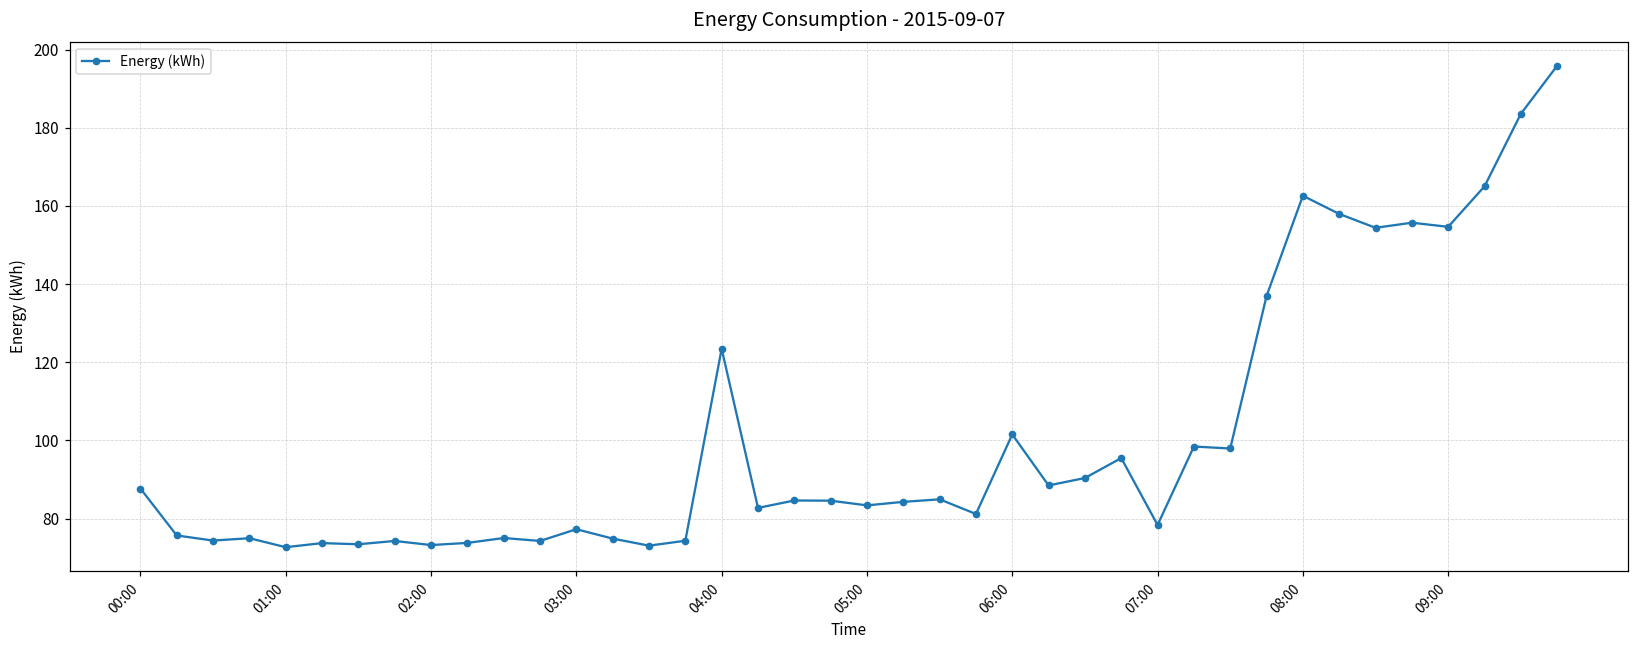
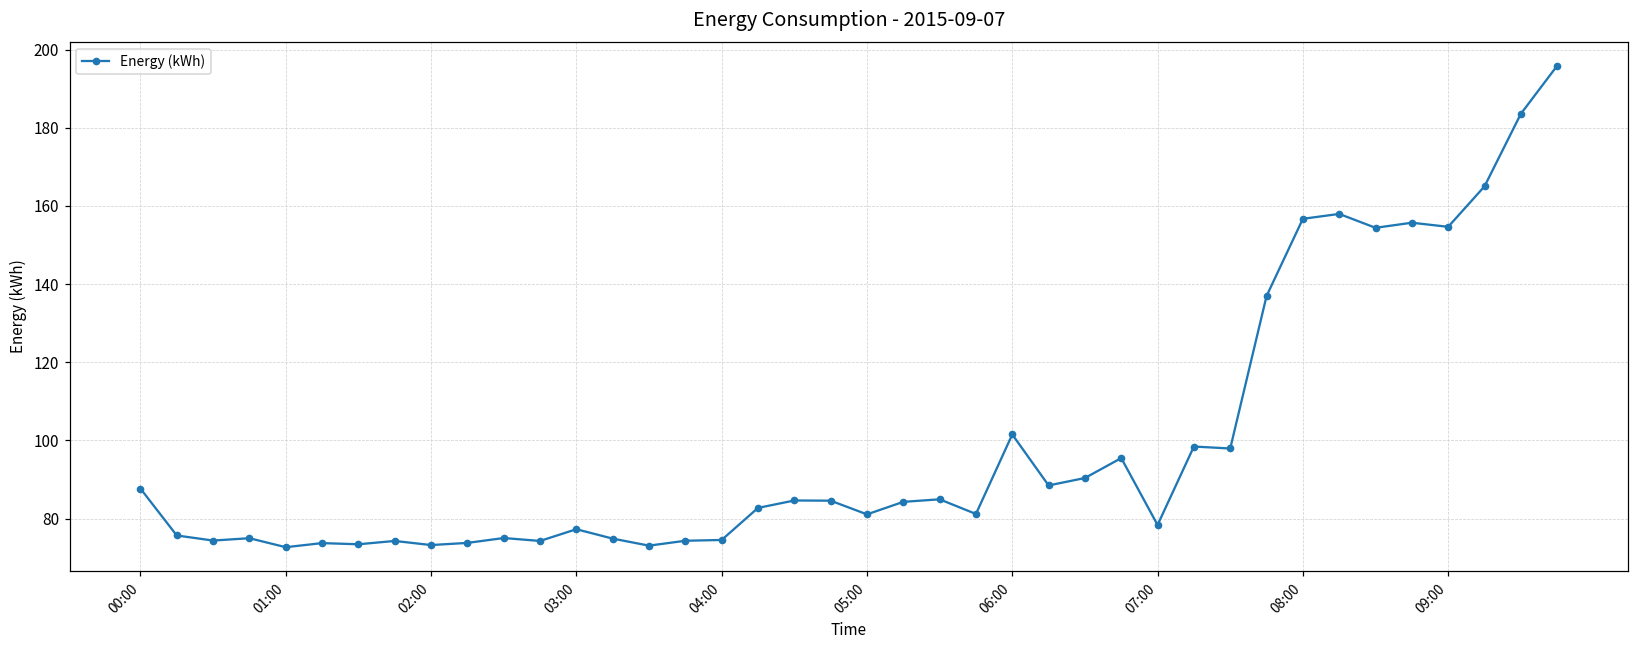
  {
    "00:00": 88,
    "01:00": 73,
    "02:00": 73,
    "03:00": 77,
-   "04:00": 123,
-   "05:00": 83,
+   "04:00": 75,
+   "05:00": 81,
    "06:00": 102,
    "07:00": 78,
-   "08:00": 163,
+   "08:00": 157,
    "09:00": 155
  }
